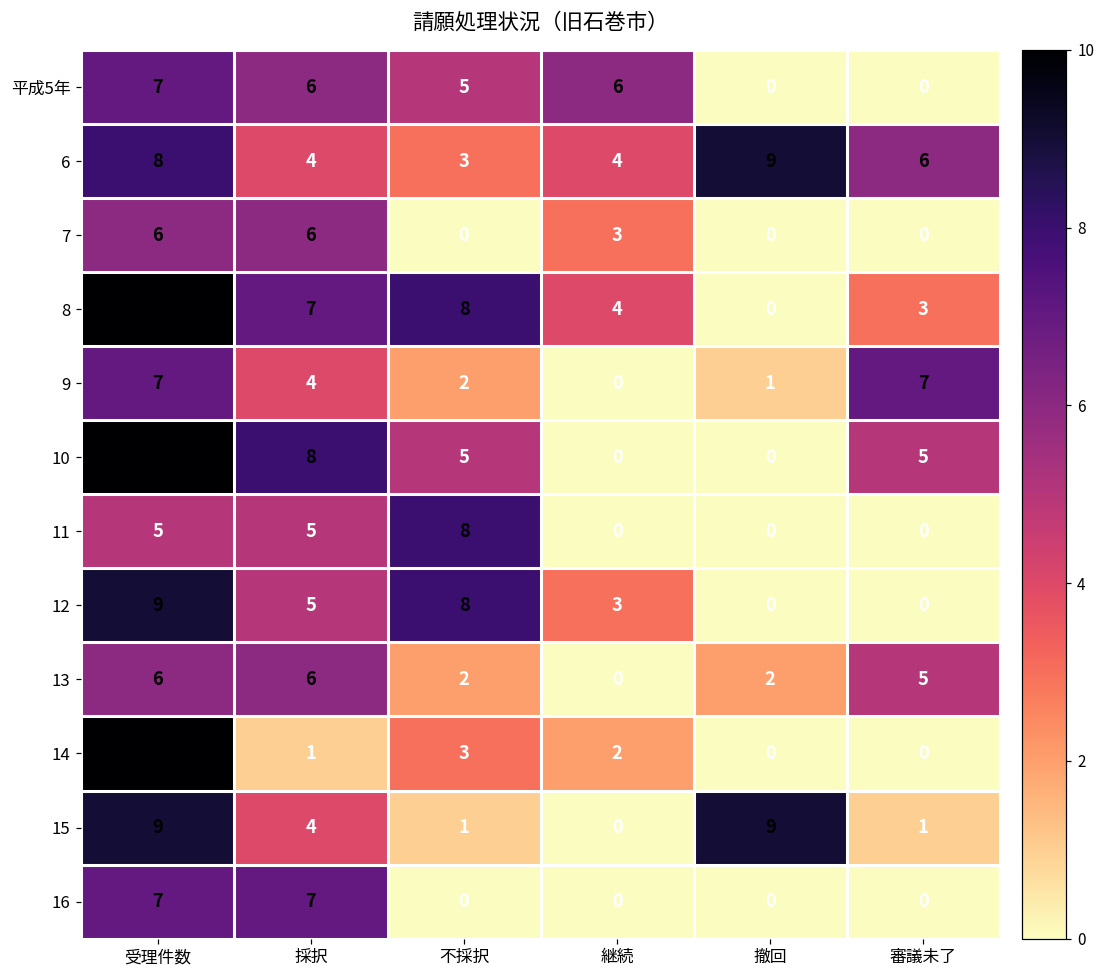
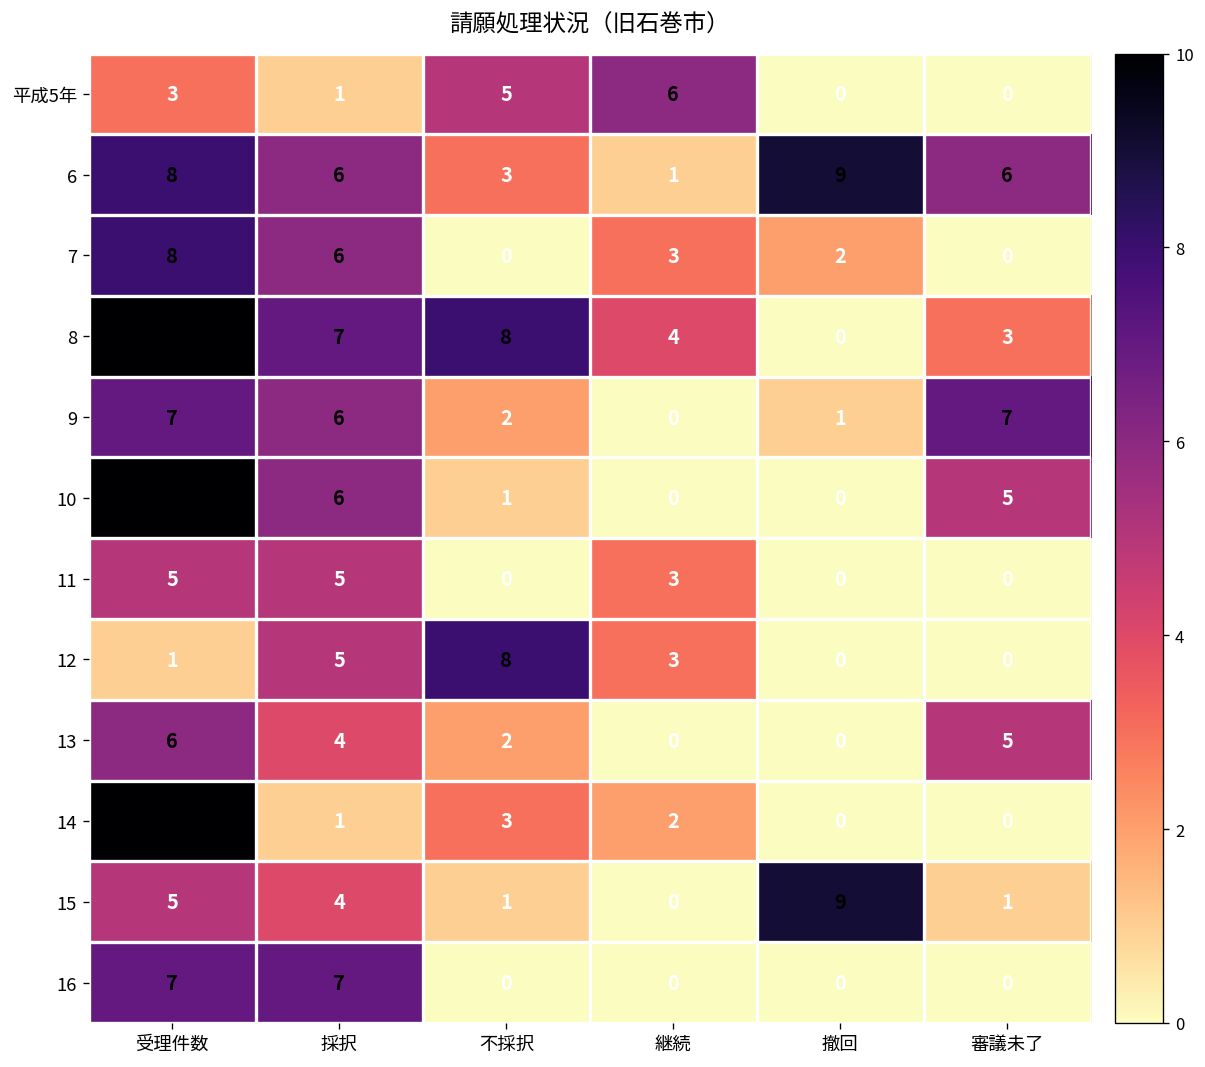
  {
    "平成5年": {
-     "受理件数": 7,
-     "採択": 6,
+     "受理件数": 3,
+     "採択": 1,
      "不採択": 5,
      "継続": 6,
      "撤回": 0,
      "審議未了": 0
    },
    "6": {
      "受理件数": 8,
-     "採択": 4,
+     "採択": 6,
      "不採択": 3,
-     "継続": 4,
+     "継続": 1,
      "撤回": 9,
      "審議未了": 6
    },
    "7": {
-     "受理件数": 6,
+     "受理件数": 8,
      "採択": 6,
      "不採択": 0,
      "継続": 3,
-     "撤回": 0,
+     "撤回": 2,
      "審議未了": 0
    },
    "8": {
      "採択": 7,
      "不採択": 8,
      "継続": 4,
      "撤回": 0,
      "審議未了": 3
    },
    "9": {
      "受理件数": 7,
-     "採択": 4,
+     "採択": 6,
      "不採択": 2,
      "継続": 0,
      "撤回": 1,
      "審議未了": 7
    },
    "10": {
-     "採択": 8,
-     "不採択": 5,
+     "採択": 6,
+     "不採択": 1,
      "継続": 0,
      "撤回": 0,
      "審議未了": 5
    },
    "11": {
      "受理件数": 5,
      "採択": 5,
-     "不採択": 8,
-     "継続": 0,
+     "不採択": 0,
+     "継続": 3,
      "撤回": 0,
      "審議未了": 0
    },
    "12": {
-     "受理件数": 9,
+     "受理件数": 1,
      "採択": 5,
      "不採択": 8,
      "継続": 3,
      "撤回": 0,
      "審議未了": 0
    },
    "13": {
      "受理件数": 6,
-     "採択": 6,
+     "採択": 4,
      "不採択": 2,
      "継続": 0,
-     "撤回": 2,
+     "撤回": 0,
      "審議未了": 5
    },
    "14": {
      "採択": 1,
      "不採択": 3,
      "継続": 2,
      "撤回": 0,
      "審議未了": 0
    },
    "15": {
-     "受理件数": 9,
+     "受理件数": 5,
      "採択": 4,
      "不採択": 1,
      "継続": 0,
      "撤回": 9,
      "審議未了": 1
    },
    "16": {
      "受理件数": 7,
      "採択": 7,
      "不採択": 0,
      "継続": 0,
      "撤回": 0,
      "審議未了": 0
    }
  }
